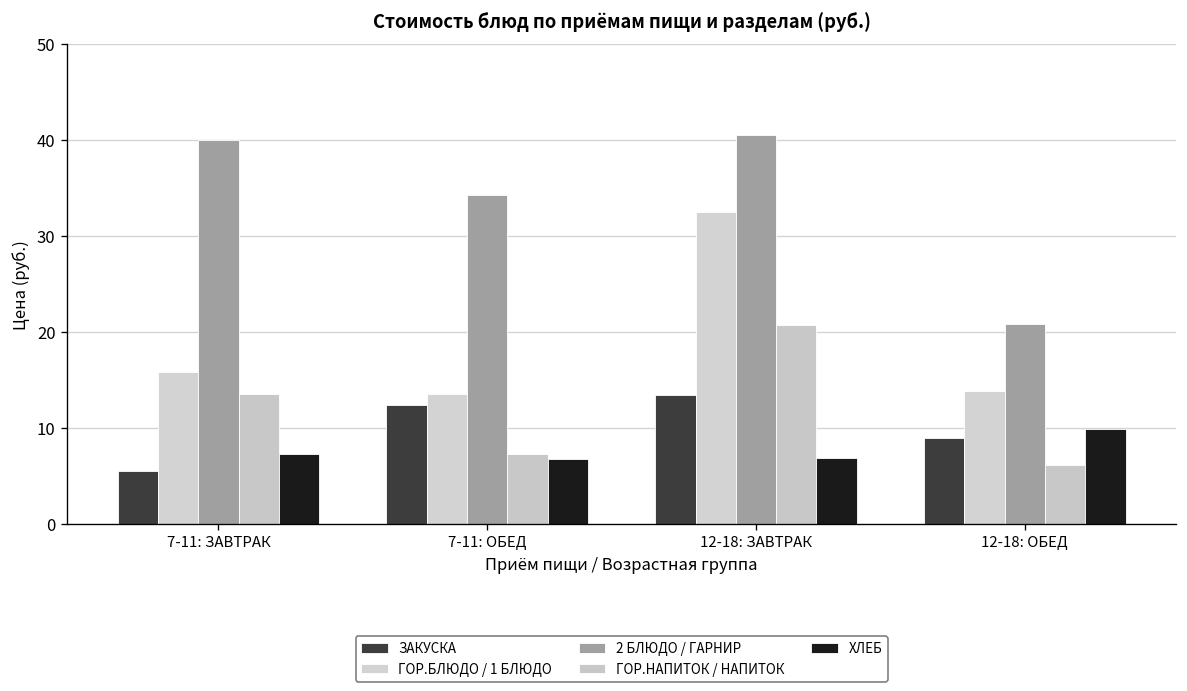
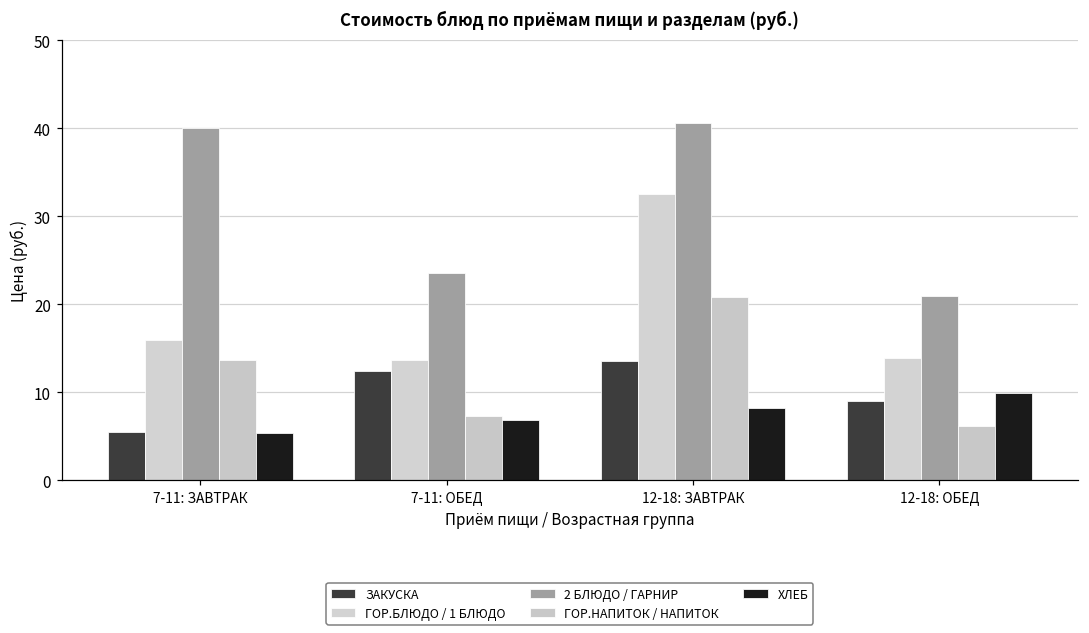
  {
    "ЗАКУСКА": {
      "7-11: ЗАВТРАК": 6,
      "7-11: ОБЕД": 12,
      "12-18: ЗАВТРАК": 14,
      "12-18: ОБЕД": 9
    },
    "2 БЛЮДО / ГАРНИР": {
      "7-11: ЗАВТРАК": 40,
-     "7-11: ОБЕД": 34,
+     "7-11: ОБЕД": 24,
      "12-18: ЗАВТРАК": 41,
      "12-18: ОБЕД": 21
    },
    "ХЛЕБ": {
-     "7-11: ЗАВТРАК": 7,
+     "7-11: ЗАВТРАК": 5,
      "7-11: ОБЕД": 7,
-     "12-18: ЗАВТРАК": 7,
+     "12-18: ЗАВТРАК": 8,
      "12-18: ОБЕД": 10
    }
  }
